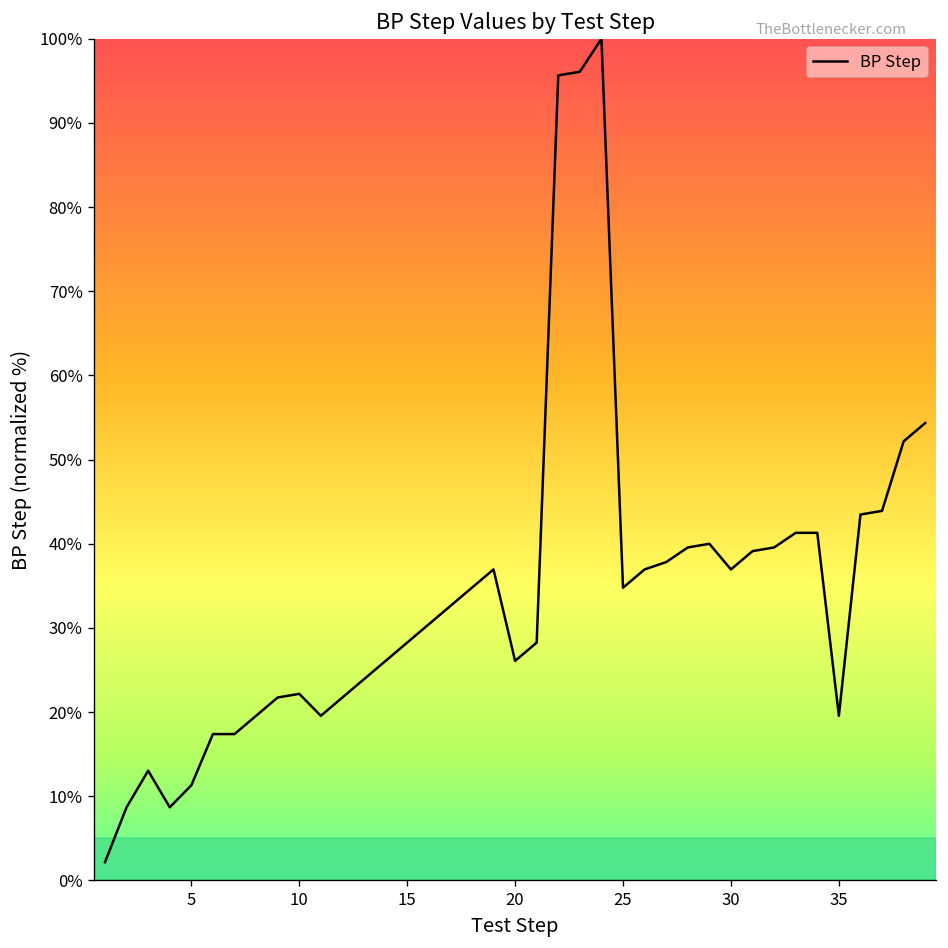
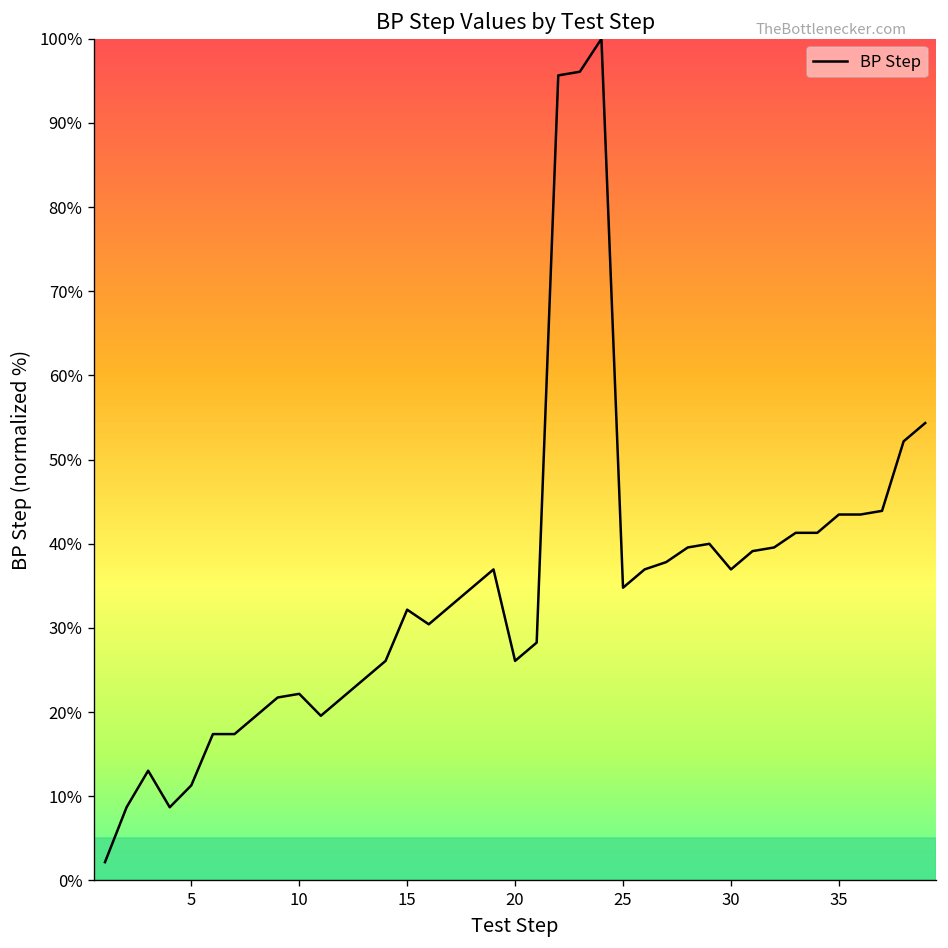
  {
    "5": "11%",
    "10": "22%",
-   "15": "28%",
+   "15": "32%",
    "20": "26%",
    "25": "35%",
    "30": "37%",
-   "35": "20%"
+   "35": "43%"
  }
